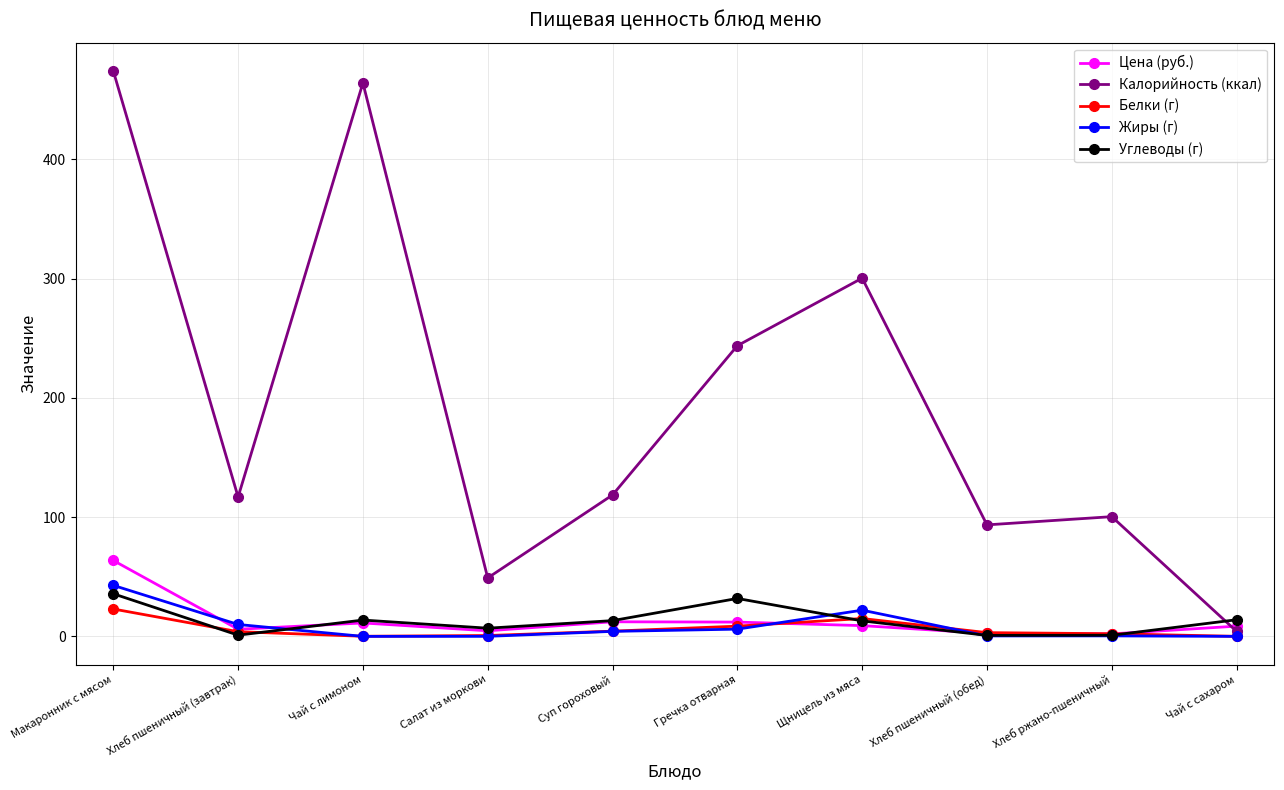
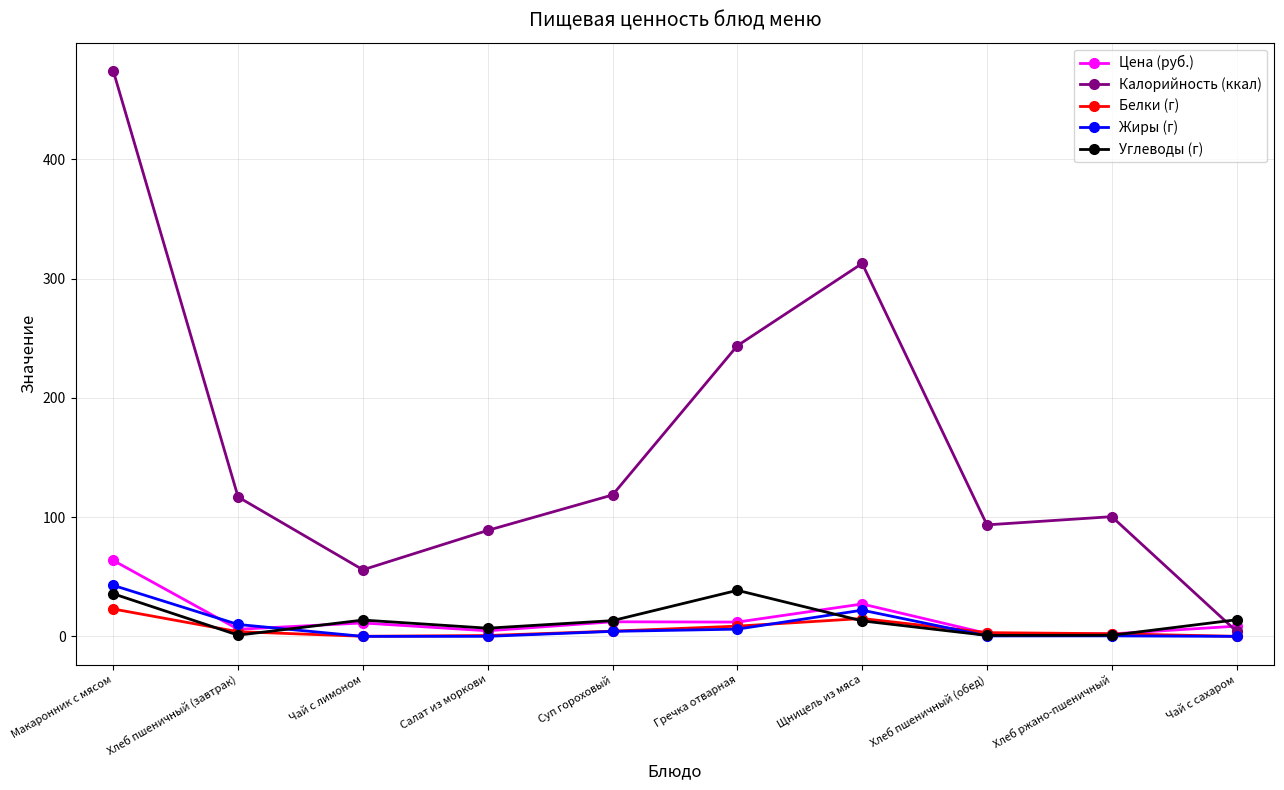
  {
    "Цена (руб.)": {
      "Макаронник с мясом": 64,
      "Чай с лимоном": 11,
      "Салат из моркови": 5,
      "Гречка отварная": 12,
-     "Щницель из мяса": 9,
+     "Щницель из мяса": 27,
      "Чай с сахаром": 9
    },
    "Калорийность (ккал)": {
      "Макаронник с мясом": 474,
      "Хлеб пшеничный (завтрак)": 117,
-     "Чай с лимоном": 464,
-     "Салат из моркови": 49,
+     "Чай с лимоном": 56,
+     "Салат из моркови": 89,
      "Суп гороховый": 119,
      "Гречка отварная": 244,
-     "Щницель из мяса": 300,
+     "Щницель из мяса": 313,
      "Хлеб пшеничный (обед)": 94,
      "Хлеб ржано-пшеничный": 100,
      "Чай с сахаром": 4
    },
    "Белки (г)": {
      "Макаронник с мясом": 23,
      "Гречка отварная": 9
    },
    "Жиры (г)": {
      "Макаронник с мясом": 43,
      "Хлеб пшеничный (завтрак)": 10,
      "Гречка отварная": 6,
      "Щницель из мяса": 22
    },
    "Углеводы (г)": {
      "Макаронник с мясом": 36,
      "Хлеб пшеничный (завтрак)": 1,
      "Чай с лимоном": 14,
      "Салат из моркови": 7,
-     "Гречка отварная": 32,
+     "Гречка отварная": 39,
      "Чай с сахаром": 14
    }
  }
